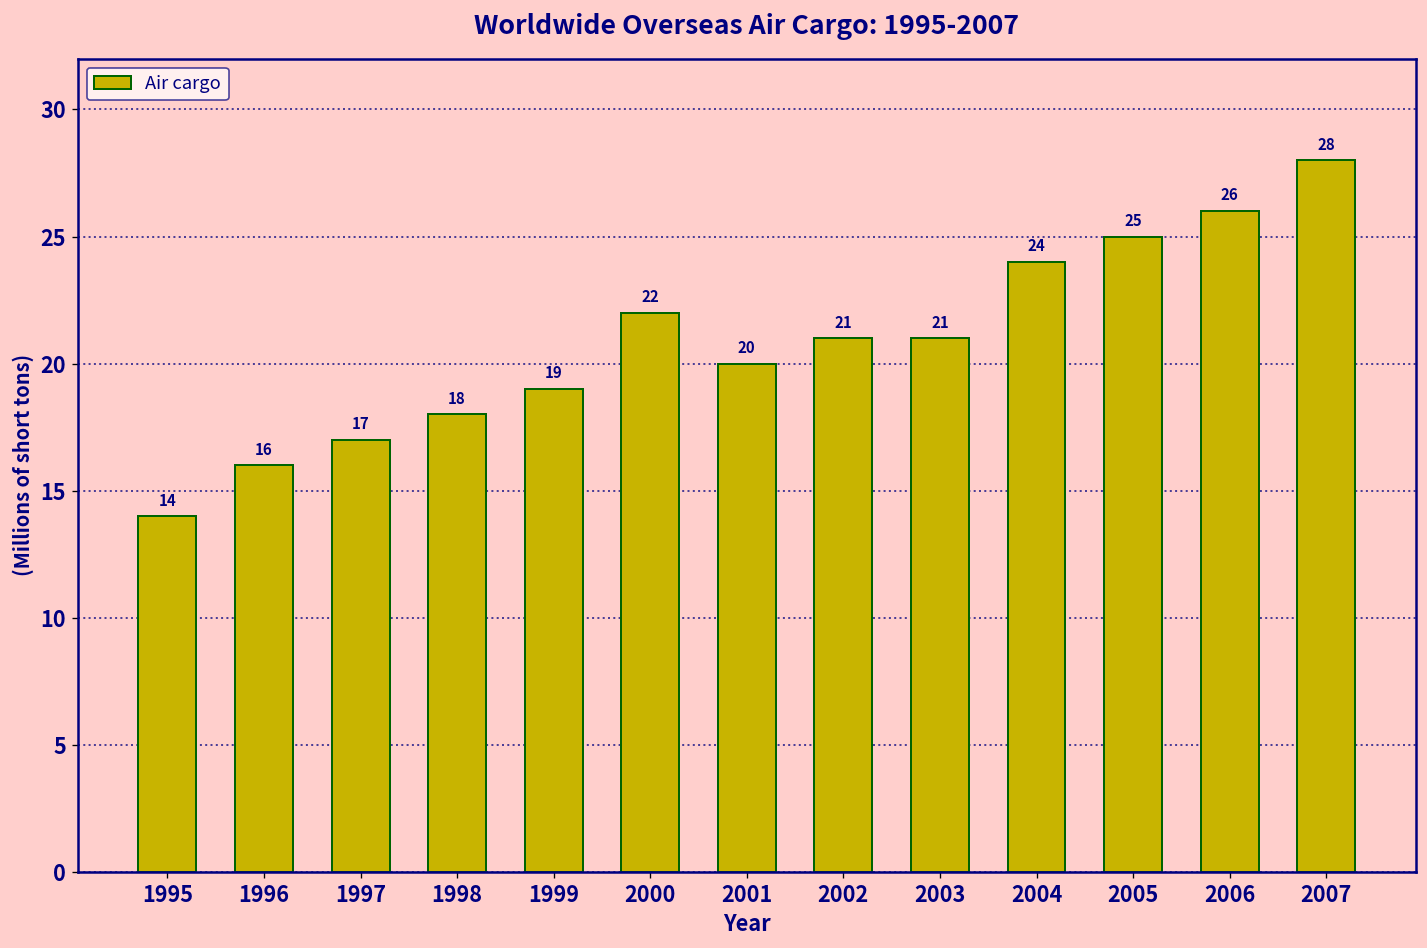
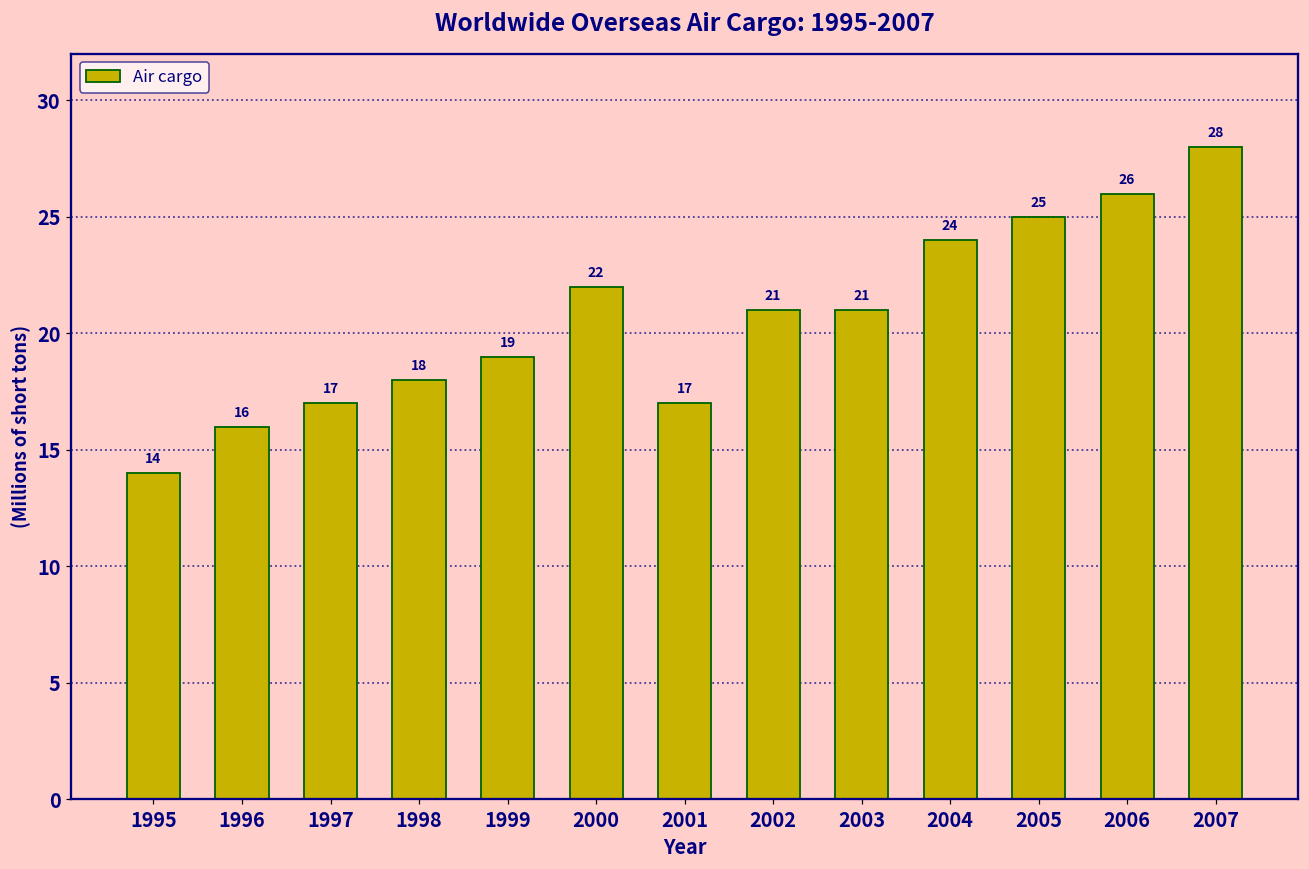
  {
    "1995": 14,
    "1996": 16,
    "1997": 17,
    "1998": 18,
    "1999": 19,
    "2000": 22,
-   "2001": 20,
+   "2001": 17,
    "2002": 21,
    "2003": 21,
    "2004": 24,
    "2005": 25,
    "2006": 26,
    "2007": 28
  }
